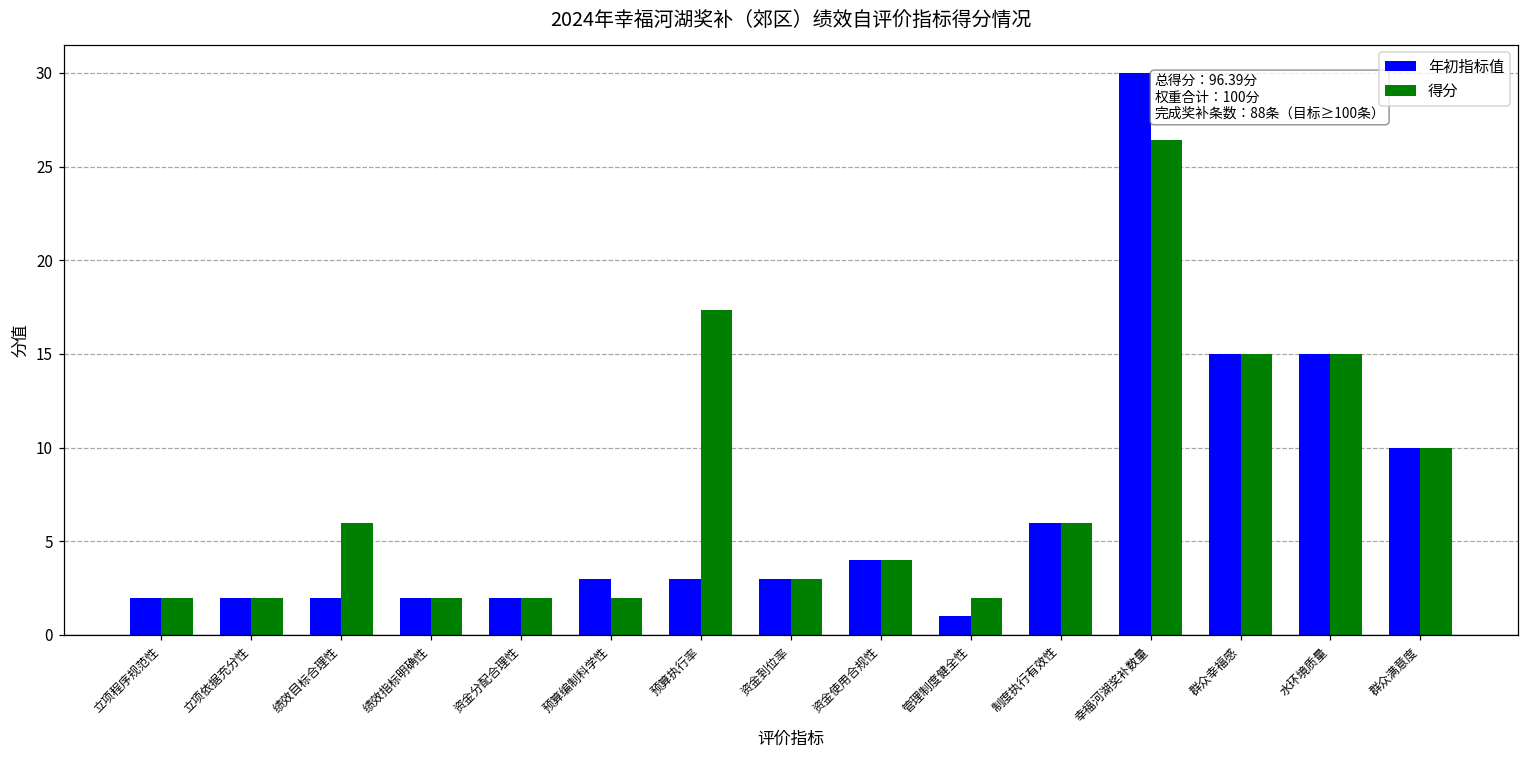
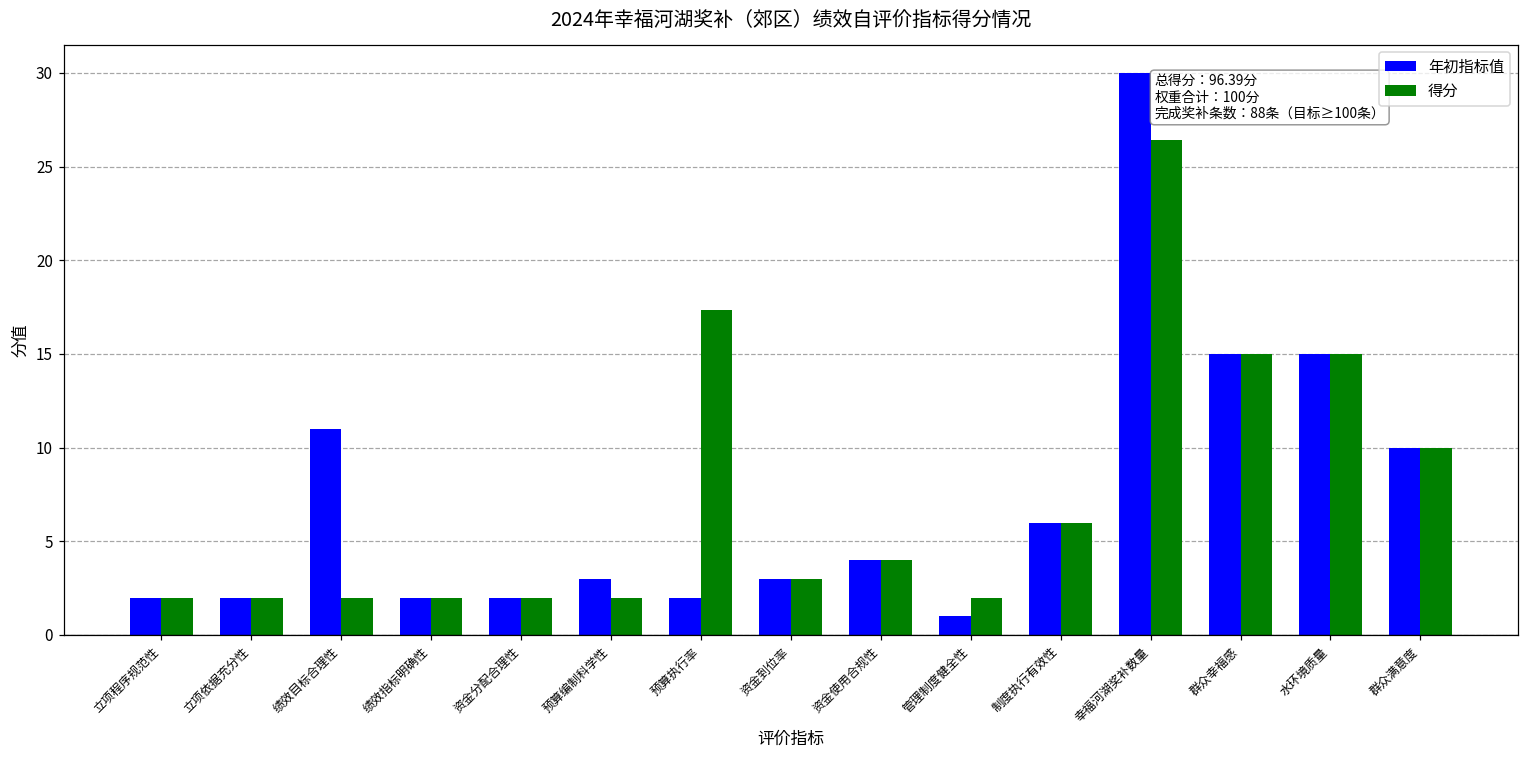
  {
    "年初指标值": {
      "立项程序规范性": 2,
      "立项依据充分性": 2,
-     "绩效目标合理性": 2,
+     "绩效目标合理性": 11,
      "绩效指标明确性": 2,
      "资金分配合理性": 2,
      "预算编制科学性": 3,
-     "预算执行率": 3,
+     "预算执行率": 2,
      "资金到位率": 3,
      "资金使用合规性": 4,
      "管理制度健全性": 1,
      "制度执行有效性": 6,
      "幸福河湖奖补数量": 30,
      "群众幸福感": 15,
      "水环境质量": 15,
      "群众满意度": 10
    },
    "得分": {
      "立项程序规范性": 2,
      "立项依据充分性": 2,
-     "绩效目标合理性": 6,
+     "绩效目标合理性": 2,
      "绩效指标明确性": 2,
      "资金分配合理性": 2,
      "预算编制科学性": 2,
      "预算执行率": 17.3,
      "资金到位率": 3,
      "资金使用合规性": 4,
      "管理制度健全性": 2,
      "制度执行有效性": 6,
      "群众幸福感": 15,
      "水环境质量": 15,
      "群众满意度": 10
    }
  }
